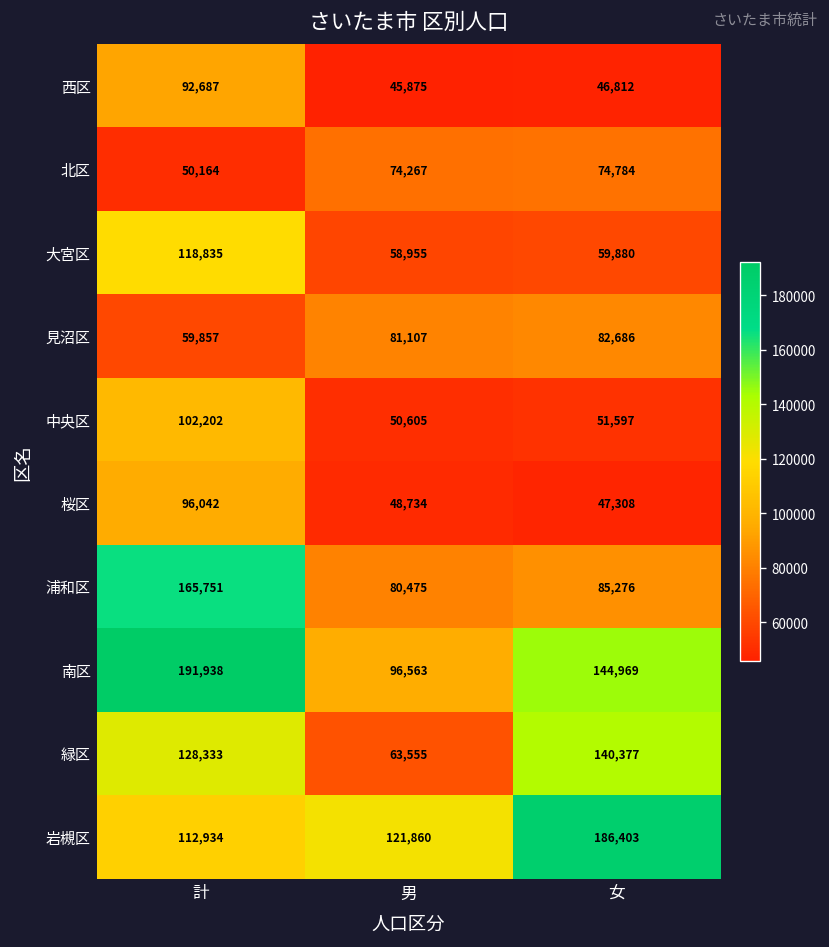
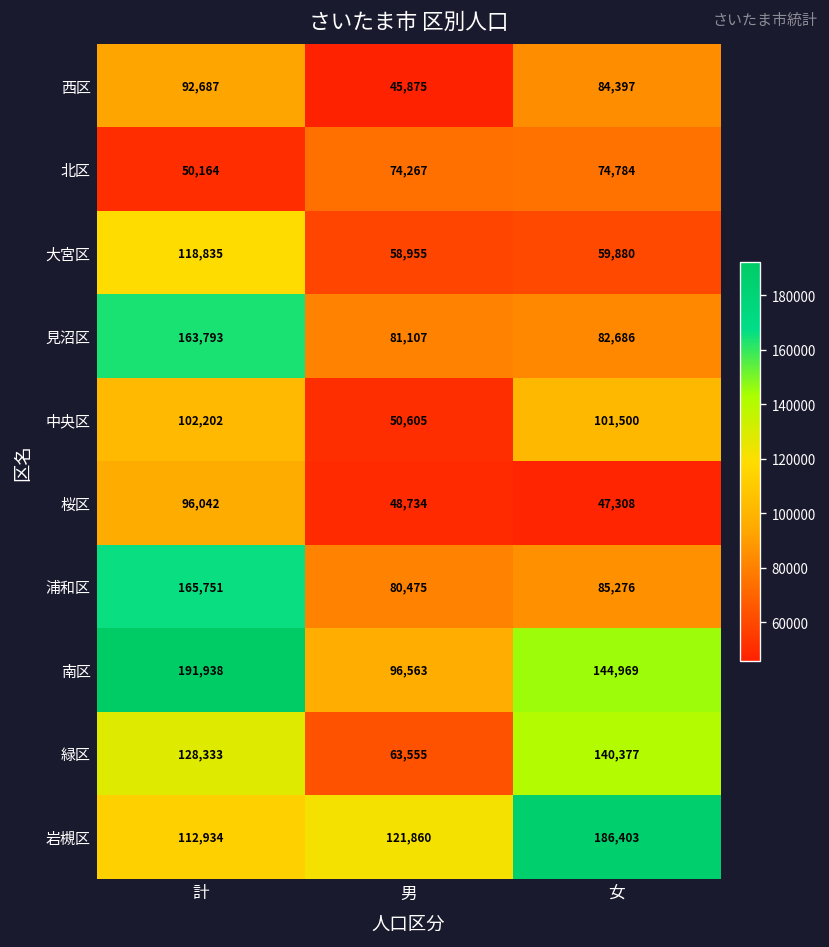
  {
    "西区": {
      "計": "92,687",
      "男": "45,875",
-     "女": "46,812"
+     "女": "84,397"
    },
    "北区": {
      "計": "50,164",
      "男": "74,267",
      "女": "74,784"
    },
    "大宮区": {
      "計": "118,835",
      "男": "58,955",
      "女": "59,880"
    },
    "見沼区": {
-     "計": "59,857",
+     "計": "163,793",
      "男": "81,107",
      "女": "82,686"
    },
    "中央区": {
      "計": "102,202",
      "男": "50,605",
-     "女": "51,597"
+     "女": "101,500"
    },
    "桜区": {
      "計": "96,042",
      "男": "48,734",
      "女": "47,308"
    },
    "浦和区": {
      "計": "165,751",
      "男": "80,475",
      "女": "85,276"
    },
    "南区": {
      "計": "191,938",
      "男": "96,563",
      "女": "144,969"
    },
    "緑区": {
      "計": "128,333",
      "男": "63,555",
      "女": "140,377"
    },
    "岩槻区": {
      "計": "112,934",
      "男": "121,860",
      "女": "186,403"
    }
  }
